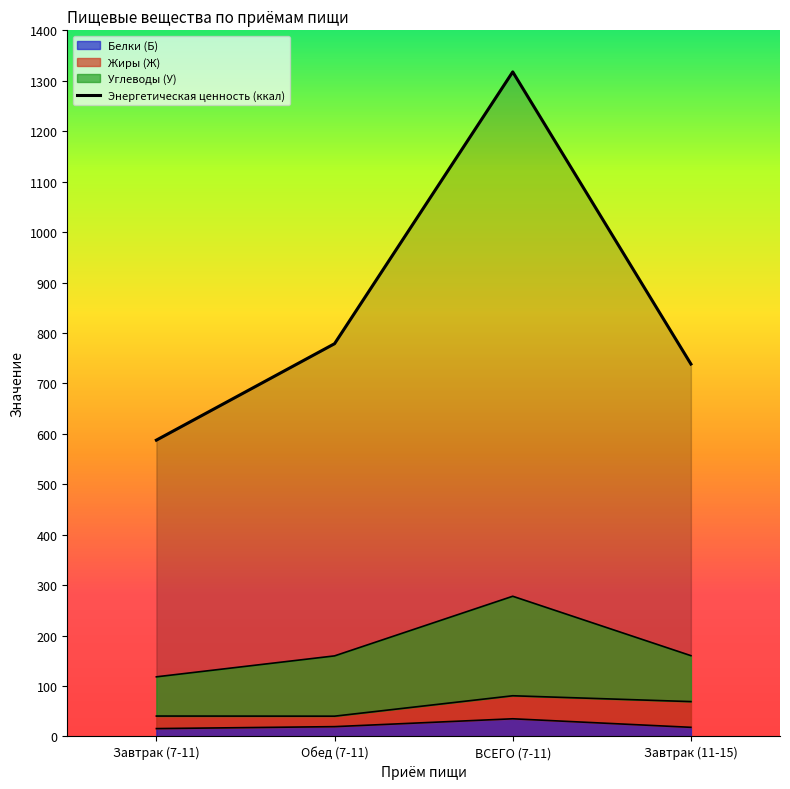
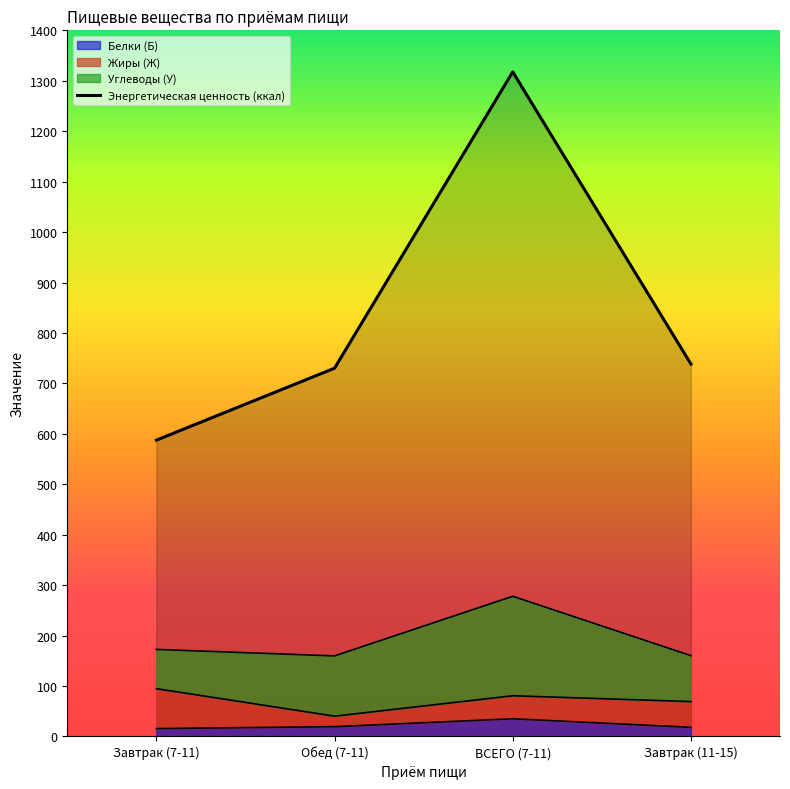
  {
    "Белки (Б)": {
      "Завтрак (7-11)": 20,
      "Обед (7-11)": 20,
      "ВСЕГО (7-11)": 40,
      "Завтрак (11-15)": 20
    },
    "Жиры (Ж)": {
-     "Завтрак (7-11)": 20,
+     "Завтрак (7-11)": 80,
      "Обед (7-11)": 40,
      "ВСЕГО (7-11)": 80,
      "Завтрак (11-15)": 70
    },
    "Углеводы (У)": {
      "Обед (7-11)": 160,
      "ВСЕГО (7-11)": 280,
      "Завтрак (11-15)": 160
    },
    "Энергетическая ценность (ккал)": {
      "Завтрак (7-11)": 590,
-     "Обед (7-11)": 780,
+     "Обед (7-11)": 730,
      "ВСЕГО (7-11)": 1320,
      "Завтрак (11-15)": 740
    }
  }
